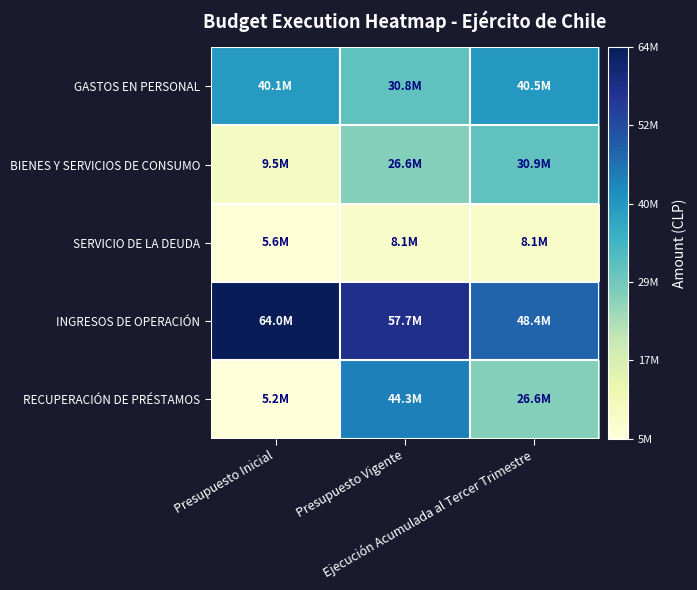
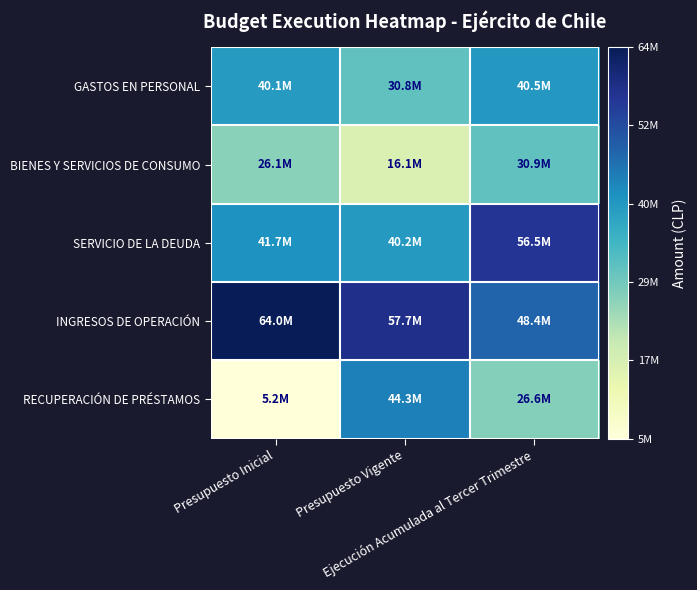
  {
    "GASTOS EN PERSONAL": {
      "Presupuesto Inicial": "40.1M",
      "Presupuesto Vigente": "30.8M",
      "Ejecución Acumulada al Tercer Trimestre": "40.5M"
    },
    "BIENES Y SERVICIOS DE CONSUMO": {
-     "Presupuesto Inicial": "9.5M",
-     "Presupuesto Vigente": "26.6M",
+     "Presupuesto Inicial": "26.1M",
+     "Presupuesto Vigente": "16.1M",
      "Ejecución Acumulada al Tercer Trimestre": "30.9M"
    },
    "SERVICIO DE LA DEUDA": {
-     "Presupuesto Inicial": "5.6M",
-     "Presupuesto Vigente": "8.1M",
-     "Ejecución Acumulada al Tercer Trimestre": "8.1M"
+     "Presupuesto Inicial": "41.7M",
+     "Presupuesto Vigente": "40.2M",
+     "Ejecución Acumulada al Tercer Trimestre": "56.5M"
    },
    "INGRESOS DE OPERACIÓN": {
      "Presupuesto Inicial": "64.0M",
      "Presupuesto Vigente": "57.7M",
      "Ejecución Acumulada al Tercer Trimestre": "48.4M"
    },
    "RECUPERACIÓN DE PRÉSTAMOS": {
      "Presupuesto Inicial": "5.2M",
      "Presupuesto Vigente": "44.3M",
      "Ejecución Acumulada al Tercer Trimestre": "26.6M"
    }
  }
